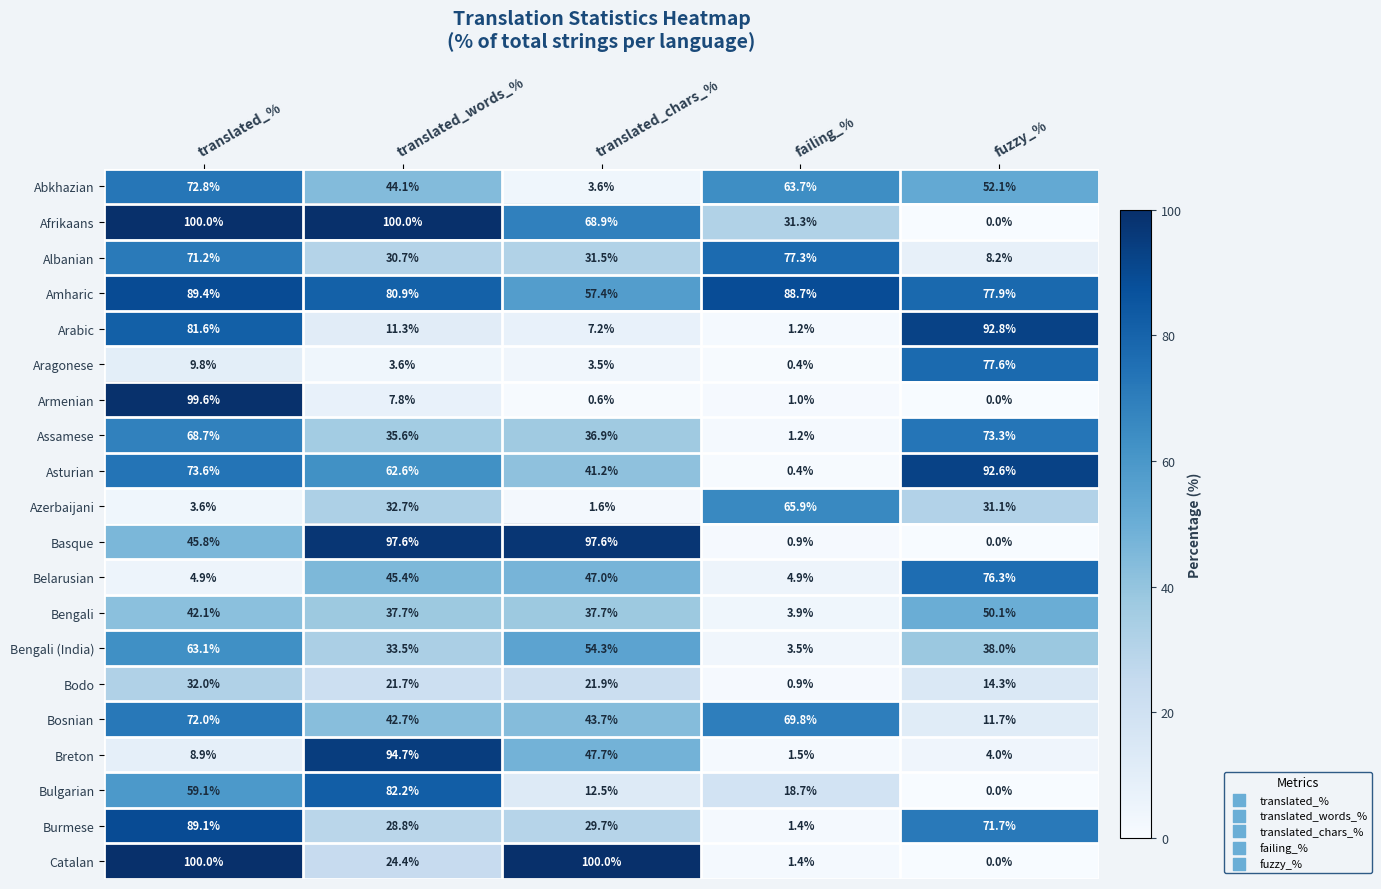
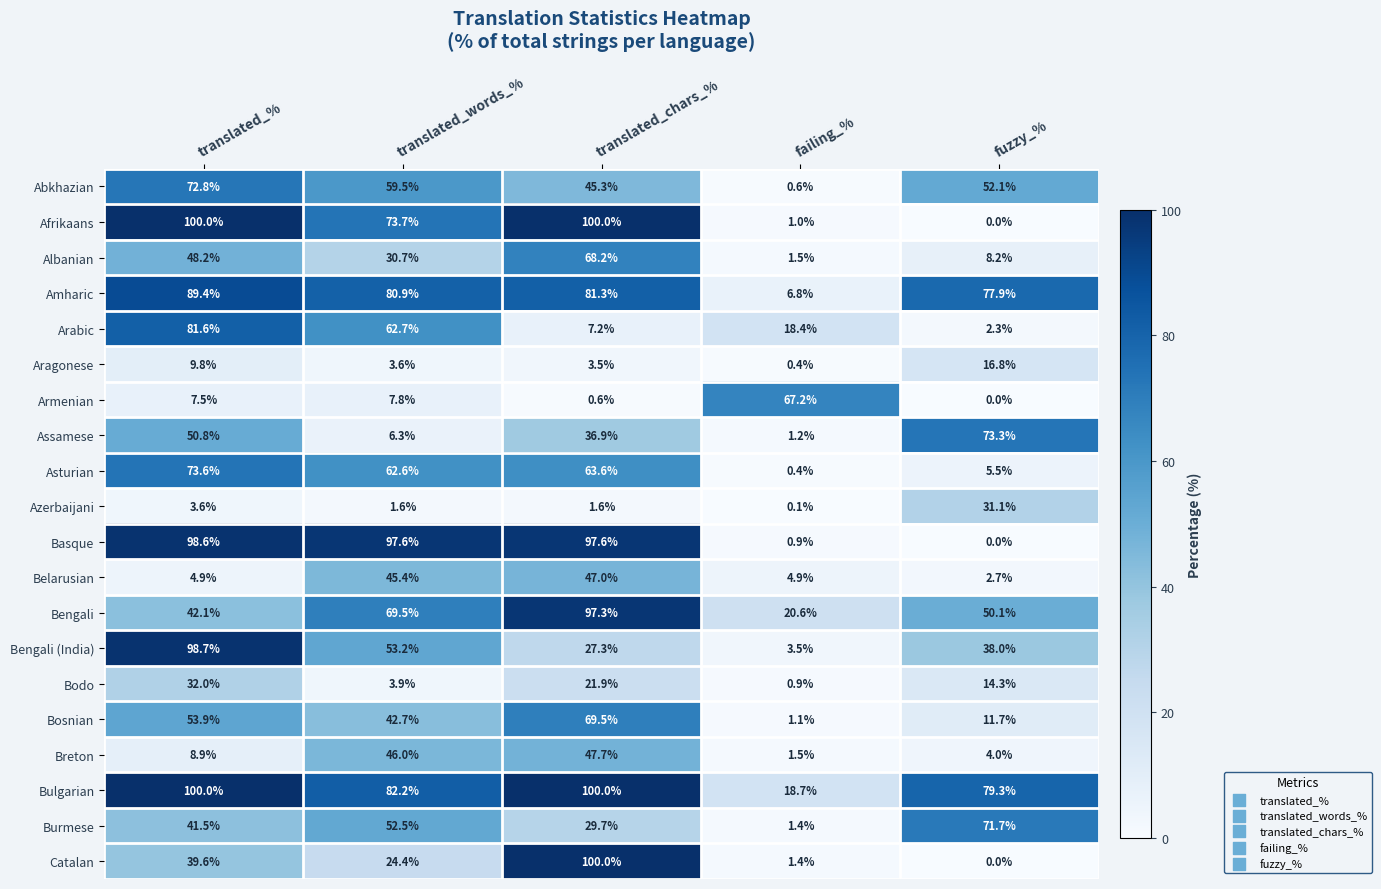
  {
    "Abkhazian": {
      "translated_%": "72.8%",
-     "translated_words_%": "44.1%",
-     "translated_chars_%": "3.6%",
-     "failing_%": "63.7%",
+     "translated_words_%": "59.5%",
+     "translated_chars_%": "45.3%",
+     "failing_%": "0.6%",
      "fuzzy_%": "52.1%"
    },
    "Afrikaans": {
      "translated_%": "100.0%",
-     "translated_words_%": "100.0%",
-     "translated_chars_%": "68.9%",
-     "failing_%": "31.3%",
+     "translated_words_%": "73.7%",
+     "translated_chars_%": "100.0%",
+     "failing_%": "1.0%",
      "fuzzy_%": "0.0%"
    },
    "Albanian": {
-     "translated_%": "71.2%",
+     "translated_%": "48.2%",
      "translated_words_%": "30.7%",
-     "translated_chars_%": "31.5%",
-     "failing_%": "77.3%",
+     "translated_chars_%": "68.2%",
+     "failing_%": "1.5%",
      "fuzzy_%": "8.2%"
    },
    "Amharic": {
      "translated_%": "89.4%",
      "translated_words_%": "80.9%",
-     "translated_chars_%": "57.4%",
-     "failing_%": "88.7%",
+     "translated_chars_%": "81.3%",
+     "failing_%": "6.8%",
      "fuzzy_%": "77.9%"
    },
    "Arabic": {
      "translated_%": "81.6%",
-     "translated_words_%": "11.3%",
+     "translated_words_%": "62.7%",
      "translated_chars_%": "7.2%",
-     "failing_%": "1.2%",
-     "fuzzy_%": "92.8%"
+     "failing_%": "18.4%",
+     "fuzzy_%": "2.3%"
    },
    "Aragonese": {
      "translated_%": "9.8%",
      "translated_words_%": "3.6%",
      "translated_chars_%": "3.5%",
      "failing_%": "0.4%",
-     "fuzzy_%": "77.6%"
+     "fuzzy_%": "16.8%"
    },
    "Armenian": {
-     "translated_%": "99.6%",
+     "translated_%": "7.5%",
      "translated_words_%": "7.8%",
      "translated_chars_%": "0.6%",
-     "failing_%": "1.0%",
+     "failing_%": "67.2%",
      "fuzzy_%": "0.0%"
    },
    "Assamese": {
-     "translated_%": "68.7%",
-     "translated_words_%": "35.6%",
+     "translated_%": "50.8%",
+     "translated_words_%": "6.3%",
      "translated_chars_%": "36.9%",
      "failing_%": "1.2%",
      "fuzzy_%": "73.3%"
    },
    "Asturian": {
      "translated_%": "73.6%",
      "translated_words_%": "62.6%",
-     "translated_chars_%": "41.2%",
+     "translated_chars_%": "63.6%",
      "failing_%": "0.4%",
-     "fuzzy_%": "92.6%"
+     "fuzzy_%": "5.5%"
    },
    "Azerbaijani": {
      "translated_%": "3.6%",
-     "translated_words_%": "32.7%",
+     "translated_words_%": "1.6%",
      "translated_chars_%": "1.6%",
-     "failing_%": "65.9%",
+     "failing_%": "0.1%",
      "fuzzy_%": "31.1%"
    },
    "Basque": {
-     "translated_%": "45.8%",
+     "translated_%": "98.6%",
      "translated_words_%": "97.6%",
      "translated_chars_%": "97.6%",
      "failing_%": "0.9%",
      "fuzzy_%": "0.0%"
    },
    "Belarusian": {
      "translated_%": "4.9%",
      "translated_words_%": "45.4%",
      "translated_chars_%": "47.0%",
      "failing_%": "4.9%",
-     "fuzzy_%": "76.3%"
+     "fuzzy_%": "2.7%"
    },
    "Bengali": {
      "translated_%": "42.1%",
-     "translated_words_%": "37.7%",
-     "translated_chars_%": "37.7%",
-     "failing_%": "3.9%",
+     "translated_words_%": "69.5%",
+     "translated_chars_%": "97.3%",
+     "failing_%": "20.6%",
      "fuzzy_%": "50.1%"
    },
    "Bengali (India)": {
-     "translated_%": "63.1%",
-     "translated_words_%": "33.5%",
-     "translated_chars_%": "54.3%",
+     "translated_%": "98.7%",
+     "translated_words_%": "53.2%",
+     "translated_chars_%": "27.3%",
      "failing_%": "3.5%",
      "fuzzy_%": "38.0%"
    },
    "Bodo": {
      "translated_%": "32.0%",
-     "translated_words_%": "21.7%",
+     "translated_words_%": "3.9%",
      "translated_chars_%": "21.9%",
      "failing_%": "0.9%",
      "fuzzy_%": "14.3%"
    },
    "Bosnian": {
-     "translated_%": "72.0%",
+     "translated_%": "53.9%",
      "translated_words_%": "42.7%",
-     "translated_chars_%": "43.7%",
-     "failing_%": "69.8%",
+     "translated_chars_%": "69.5%",
+     "failing_%": "1.1%",
      "fuzzy_%": "11.7%"
    },
    "Breton": {
      "translated_%": "8.9%",
-     "translated_words_%": "94.7%",
+     "translated_words_%": "46.0%",
      "translated_chars_%": "47.7%",
      "failing_%": "1.5%",
      "fuzzy_%": "4.0%"
    },
    "Bulgarian": {
-     "translated_%": "59.1%",
+     "translated_%": "100.0%",
      "translated_words_%": "82.2%",
-     "translated_chars_%": "12.5%",
+     "translated_chars_%": "100.0%",
      "failing_%": "18.7%",
-     "fuzzy_%": "0.0%"
+     "fuzzy_%": "79.3%"
    },
    "Burmese": {
-     "translated_%": "89.1%",
-     "translated_words_%": "28.8%",
+     "translated_%": "41.5%",
+     "translated_words_%": "52.5%",
      "translated_chars_%": "29.7%",
      "failing_%": "1.4%",
      "fuzzy_%": "71.7%"
    },
    "Catalan": {
-     "translated_%": "100.0%",
+     "translated_%": "39.6%",
      "translated_words_%": "24.4%",
      "translated_chars_%": "100.0%",
      "failing_%": "1.4%",
      "fuzzy_%": "0.0%"
    }
  }
